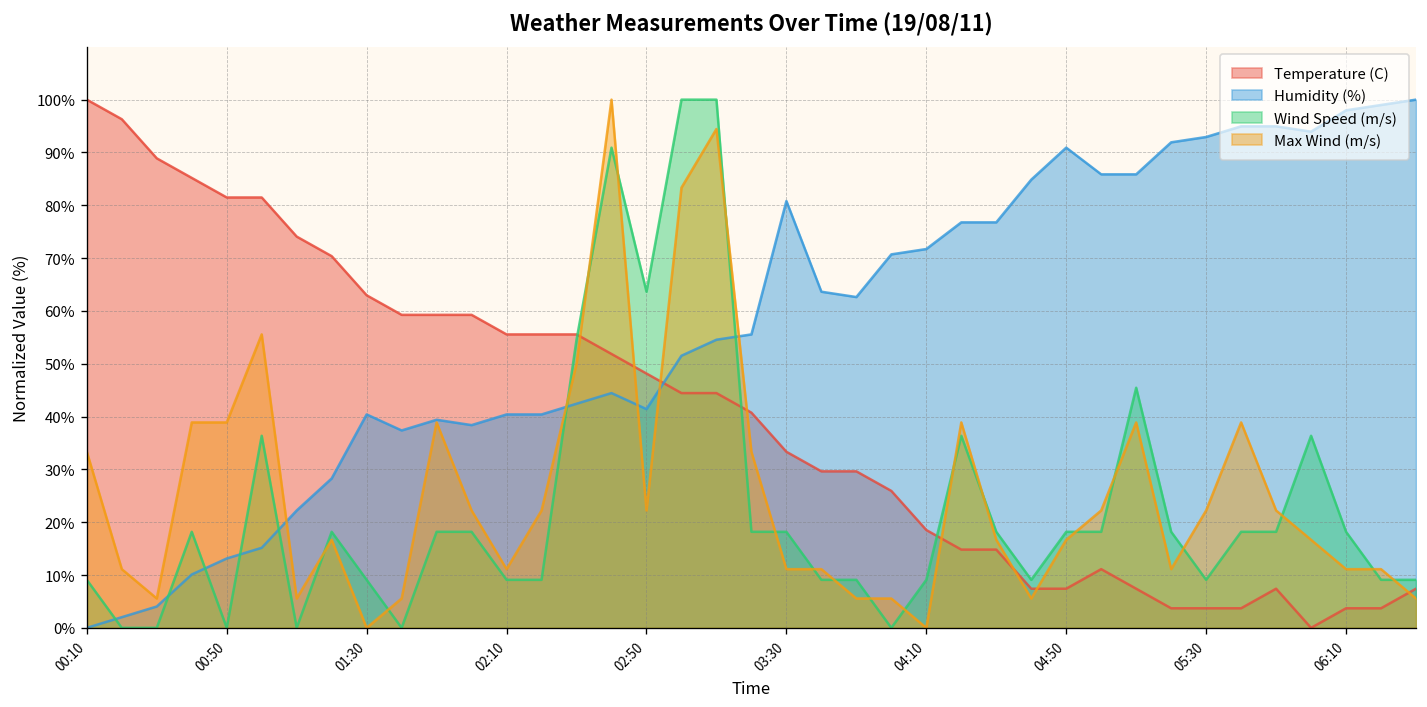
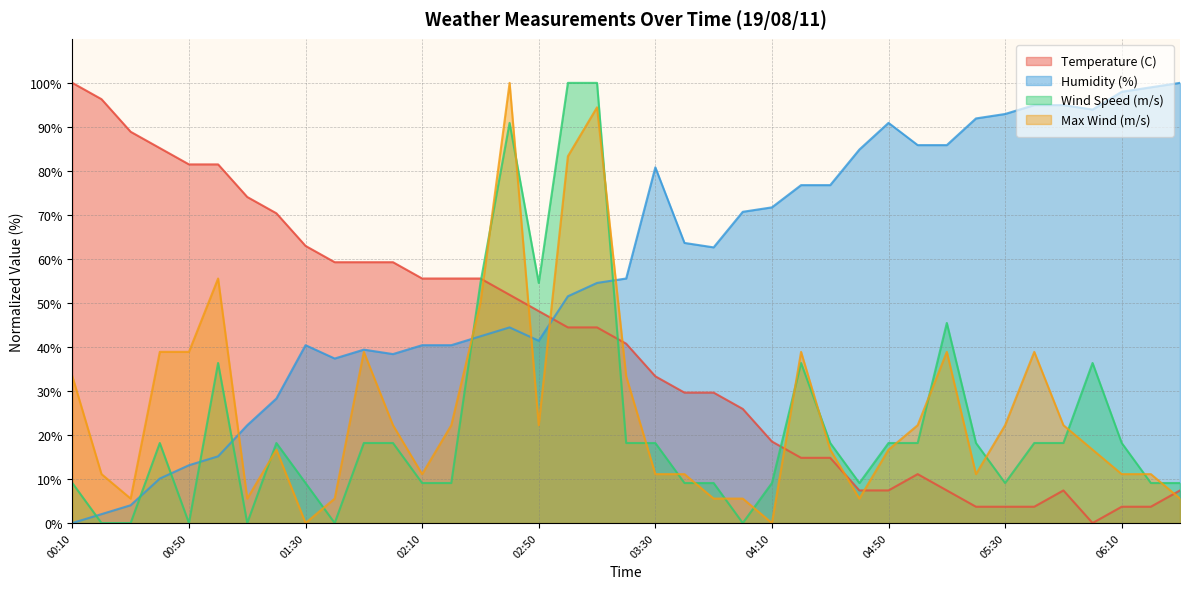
  {
    "Temperature (C)": {
      "00:10": "100%",
      "00:50": "81%",
      "01:30": "63%",
      "02:10": "56%",
      "02:50": "48%",
      "03:30": "33%",
      "04:10": "19%",
      "04:50": "7%",
      "05:30": "4%",
      "06:10": "4%"
    },
    "Humidity (%)": {
      "00:10": "0%",
      "00:50": "13%",
      "01:30": "40%",
      "02:10": "40%",
      "02:50": "41%",
      "03:30": "81%",
      "04:10": "72%",
      "04:50": "91%",
      "05:30": "93%"
    },
    "Wind Speed (m/s)": {
      "00:10": "9%",
      "00:50": "0%",
      "01:30": "9%",
      "02:10": "9%",
-     "02:50": "64%",
+     "02:50": "55%",
      "03:30": "18%",
      "04:10": "9%",
      "04:50": "18%",
      "05:30": "9%",
      "06:10": "18%"
    },
    "Max Wind (m/s)": {
      "00:10": "33%",
      "00:50": "39%",
      "01:30": "0%",
      "02:10": "11%",
      "02:50": "22%",
      "03:30": "11%",
      "04:10": "0%",
      "04:50": "17%",
      "05:30": "22%",
      "06:10": "11%"
    }
  }
